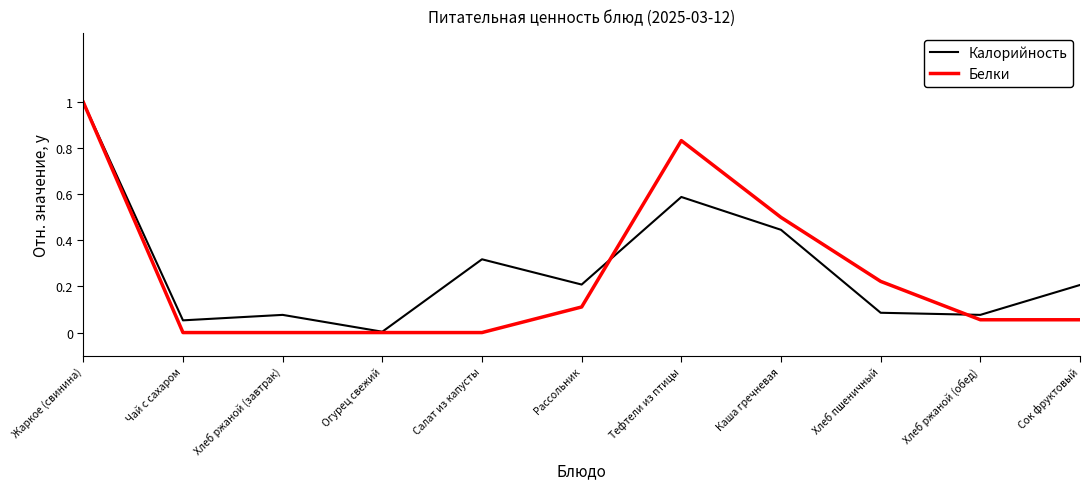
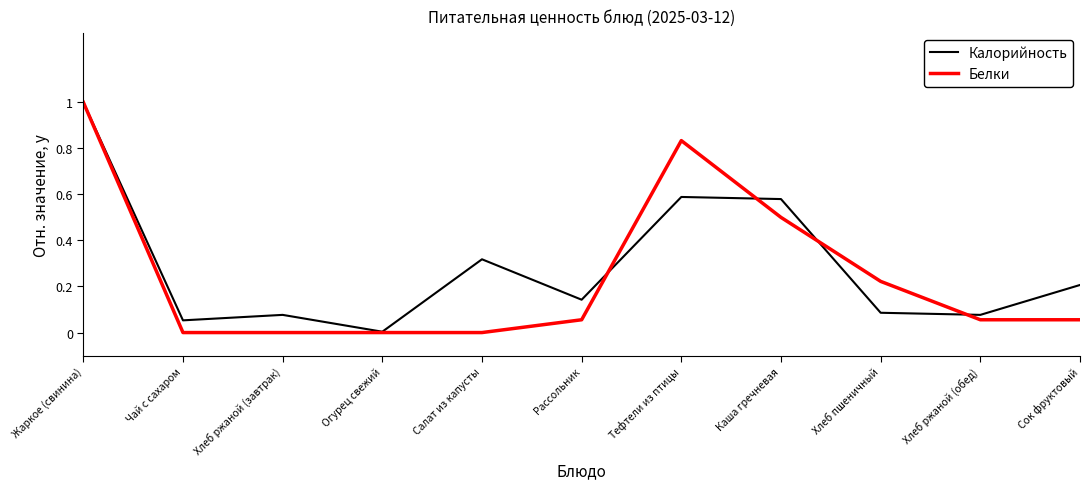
  {
    "Калорийность": {
      "Чай с сахаром": 0.05,
      "Хлеб ржаной (завтрак)": 0.08,
      "Салат из капусты": 0.32,
-     "Рассольник": 0.21,
+     "Рассольник": 0.14,
      "Тефтели из птицы": 0.59,
-     "Каша гречневая": 0.45,
+     "Каша гречневая": 0.58,
      "Хлеб пшеничный": 0.09,
      "Хлеб ржаной (обед)": 0.08,
      "Сок фруктовый": 0.21
    },
    "Белки": {
      "Чай с сахаром": 0.00,
      "Хлеб ржаной (завтрак)": 0.00,
      "Салат из капусты": 0.00,
-     "Рассольник": 0.11,
+     "Рассольник": 0.06,
      "Тефтели из птицы": 0.83,
      "Каша гречневая": 0.50,
      "Хлеб пшеничный": 0.22,
      "Хлеб ржаной (обед)": 0.06,
      "Сок фруктовый": 0.06
    }
  }
